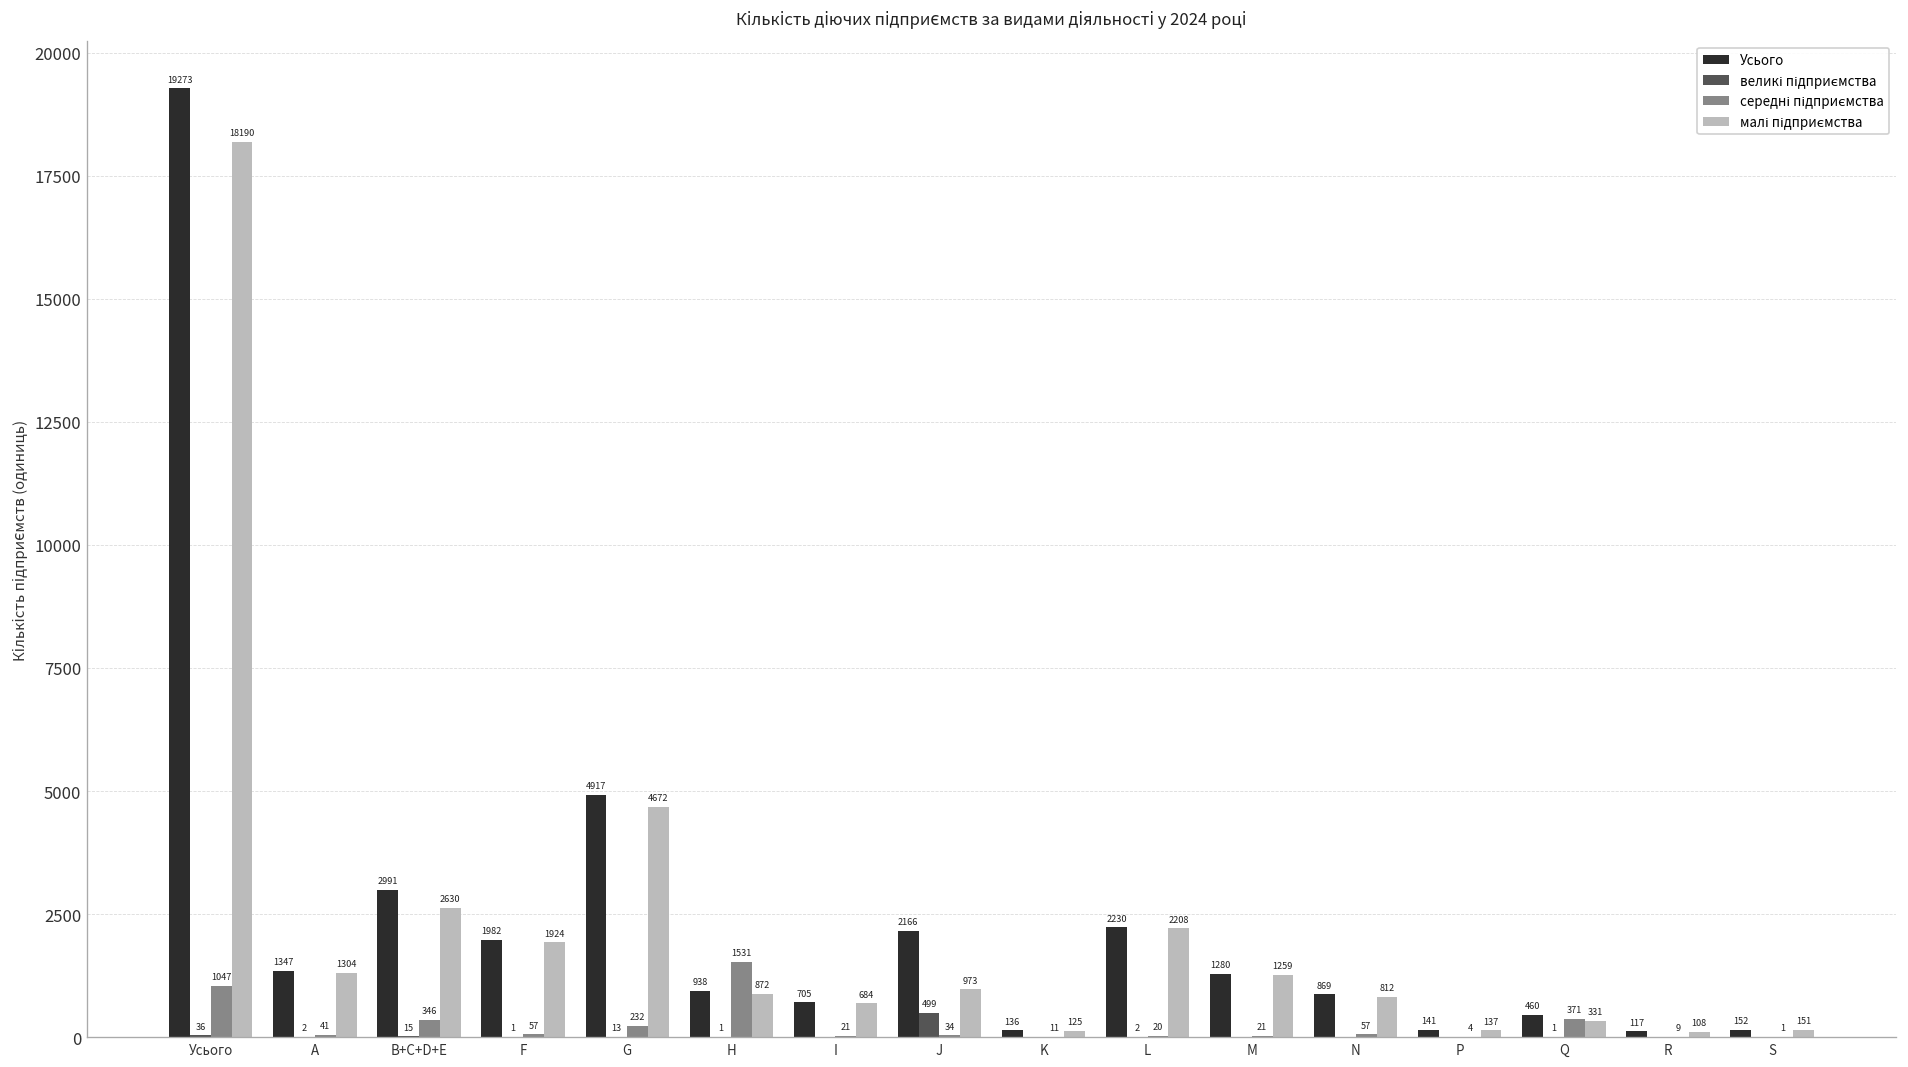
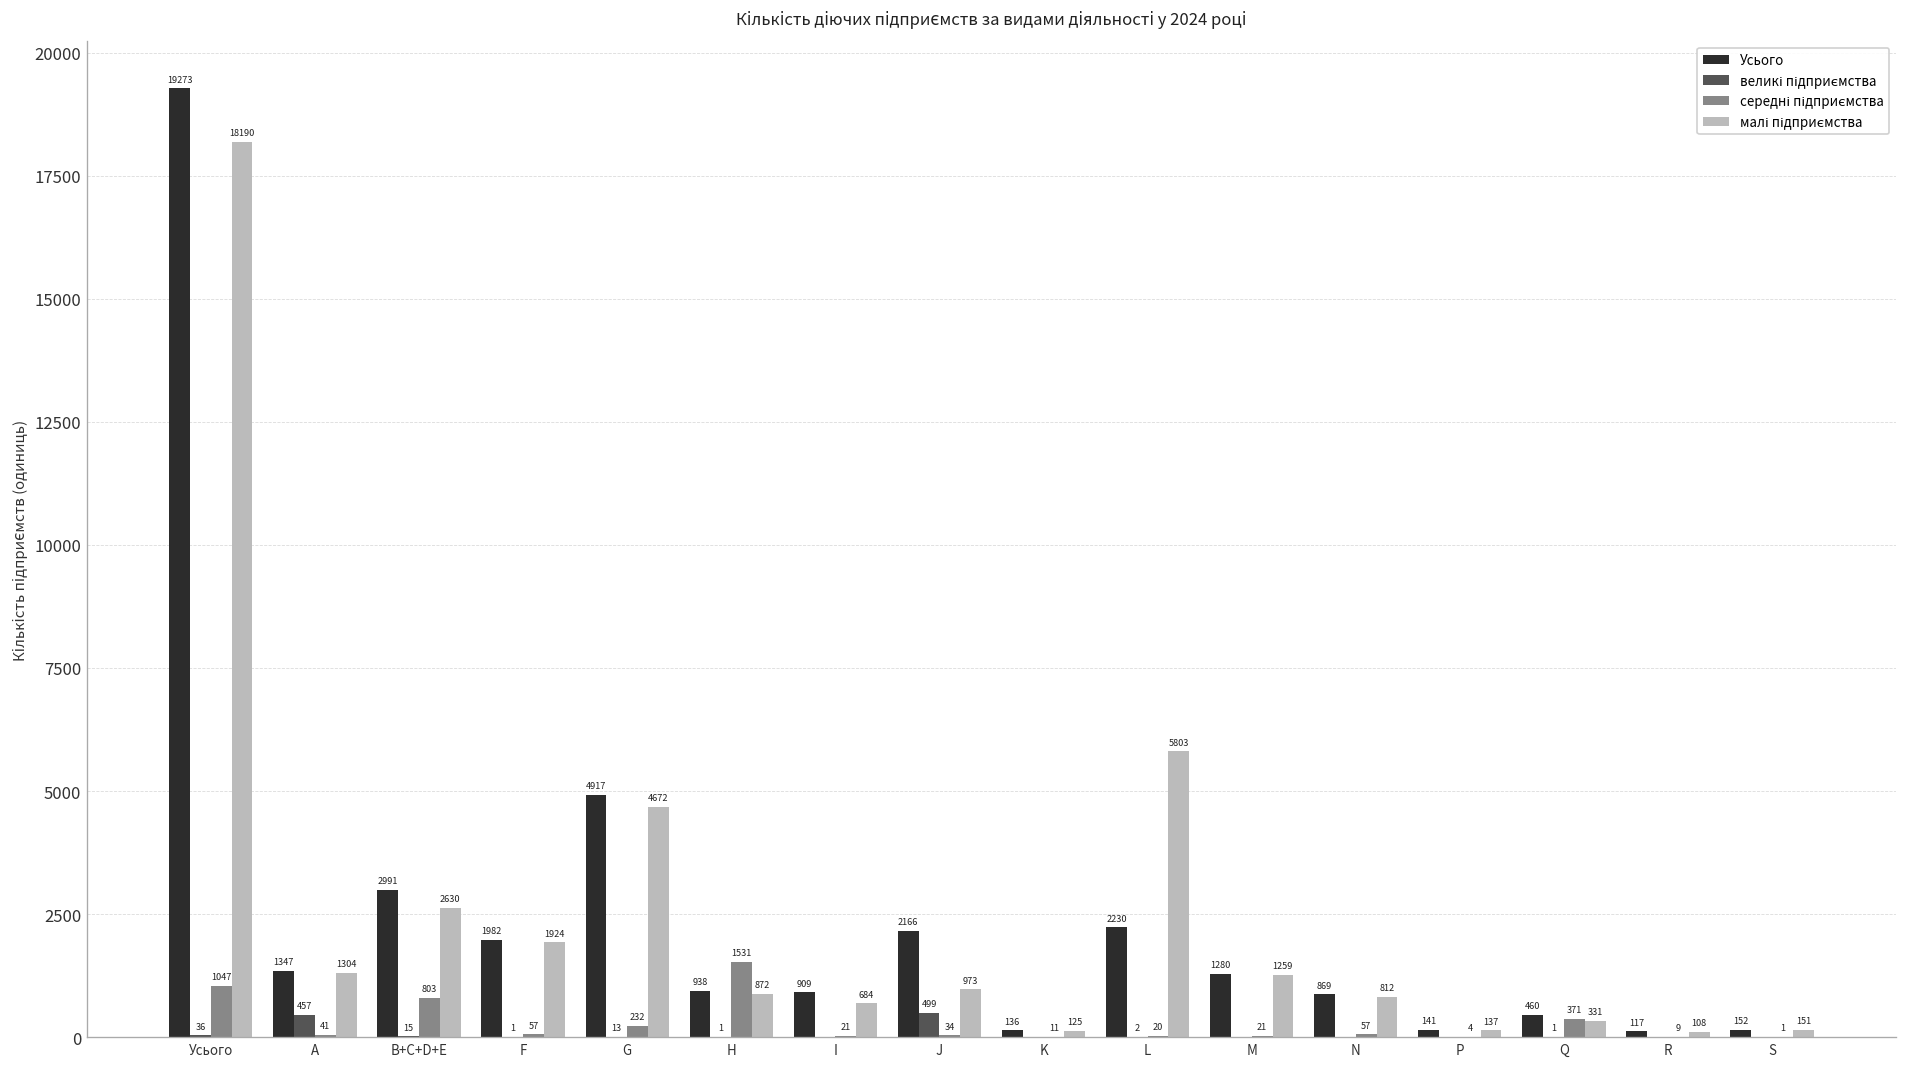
  {
    "Усього": {
      "Усього": 19273,
      "A": 1347,
      "B+C+D+E": 2991,
      "F": 1982,
      "G": 4917,
      "H": 938,
-     "I": 705,
+     "I": 909,
      "J": 2166,
      "K": 136,
      "L": 2230,
      "M": 1280,
      "N": 869,
      "P": 141,
      "Q": 460,
      "R": 117,
      "S": 152
    },
    "великі підприємства": {
      "Усього": 36,
-     "A": 2,
+     "A": 457,
      "B+C+D+E": 15,
      "F": 1,
      "G": 13,
      "H": 1,
      "J": 499,
      "L": 2,
      "Q": 1
    },
    "середні підприємства": {
      "Усього": 1047,
      "A": 41,
-     "B+C+D+E": 346,
+     "B+C+D+E": 803,
      "F": 57,
      "G": 232,
      "H": 1531,
      "I": 21,
      "J": 34,
      "K": 11,
      "L": 20,
      "M": 21,
      "N": 57,
      "P": 4,
      "Q": 371,
      "R": 9,
      "S": 1
    },
    "малі підприємства": {
      "Усього": 18190,
      "A": 1304,
      "B+C+D+E": 2630,
      "F": 1924,
      "G": 4672,
      "H": 872,
      "I": 684,
      "J": 973,
      "K": 125,
-     "L": 2208,
+     "L": 5803,
      "M": 1259,
      "N": 812,
      "P": 137,
      "Q": 331,
      "R": 108,
      "S": 151
    }
  }
